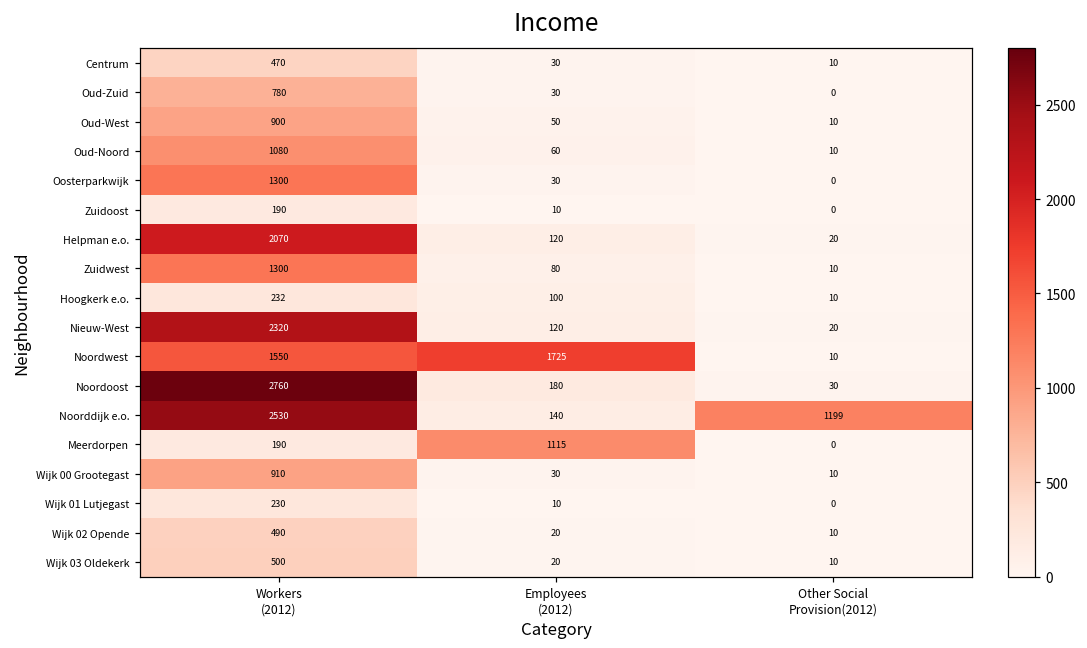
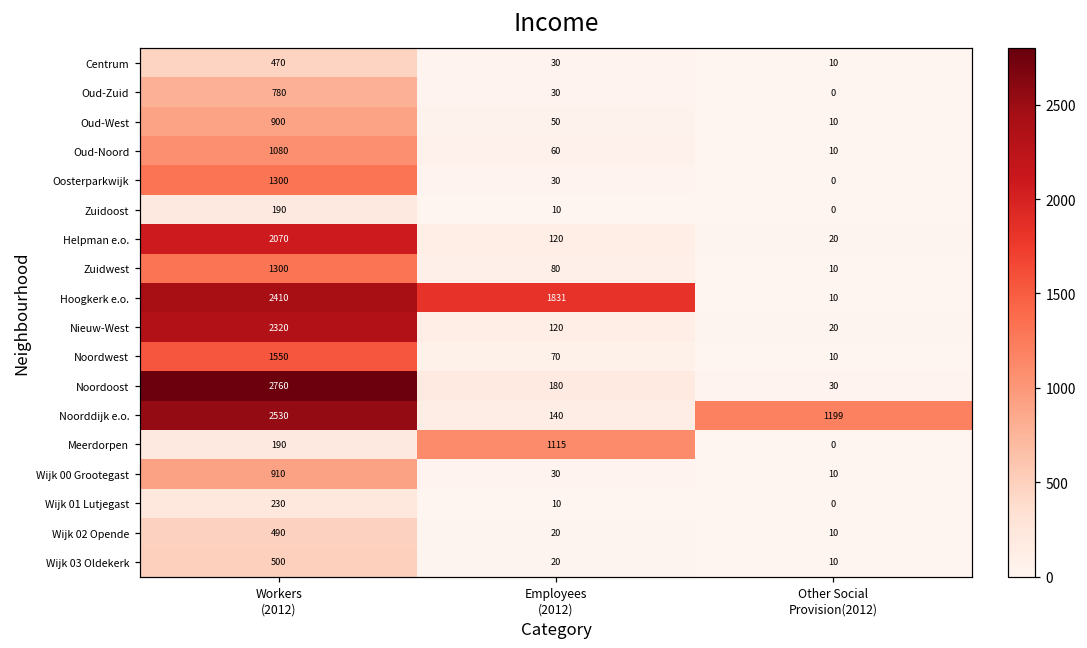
  {
    "Centrum": {
      "Workers (2012)": 470,
      "Employees (2012)": 30,
      "Other Social Provision(2012)": 10
    },
    "Oud-Zuid": {
      "Workers (2012)": 780,
      "Employees (2012)": 30,
      "Other Social Provision(2012)": 0
    },
    "Oud-West": {
      "Workers (2012)": 900,
      "Employees (2012)": 50,
      "Other Social Provision(2012)": 10
    },
    "Oud-Noord": {
      "Workers (2012)": 1080,
      "Employees (2012)": 60,
      "Other Social Provision(2012)": 10
    },
    "Oosterparkwijk": {
      "Workers (2012)": 1300,
      "Employees (2012)": 30,
      "Other Social Provision(2012)": 0
    },
    "Zuidoost": {
      "Workers (2012)": 190,
      "Employees (2012)": 10,
      "Other Social Provision(2012)": 0
    },
    "Helpman e.o.": {
      "Workers (2012)": 2070,
      "Employees (2012)": 120,
      "Other Social Provision(2012)": 20
    },
    "Zuidwest": {
      "Workers (2012)": 1300,
      "Employees (2012)": 80,
      "Other Social Provision(2012)": 10
    },
    "Hoogkerk e.o.": {
-     "Workers (2012)": 232,
-     "Employees (2012)": 100,
+     "Workers (2012)": 2410,
+     "Employees (2012)": 1831,
      "Other Social Provision(2012)": 10
    },
    "Nieuw-West": {
      "Workers (2012)": 2320,
      "Employees (2012)": 120,
      "Other Social Provision(2012)": 20
    },
    "Noordwest": {
      "Workers (2012)": 1550,
-     "Employees (2012)": 1725,
+     "Employees (2012)": 70,
      "Other Social Provision(2012)": 10
    },
    "Noordoost": {
      "Workers (2012)": 2760,
      "Employees (2012)": 180,
      "Other Social Provision(2012)": 30
    },
    "Noorddijk e.o.": {
      "Workers (2012)": 2530,
      "Employees (2012)": 140,
      "Other Social Provision(2012)": 1199
    },
    "Meerdorpen": {
      "Workers (2012)": 190,
      "Employees (2012)": 1115,
      "Other Social Provision(2012)": 0
    },
    "Wijk 00 Grootegast": {
      "Workers (2012)": 910,
      "Employees (2012)": 30,
      "Other Social Provision(2012)": 10
    },
    "Wijk 01 Lutjegast": {
      "Workers (2012)": 230,
      "Employees (2012)": 10,
      "Other Social Provision(2012)": 0
    },
    "Wijk 02 Opende": {
      "Workers (2012)": 490,
      "Employees (2012)": 20,
      "Other Social Provision(2012)": 10
    },
    "Wijk 03 Oldekerk": {
      "Workers (2012)": 500,
      "Employees (2012)": 20,
      "Other Social Provision(2012)": 10
    }
  }
